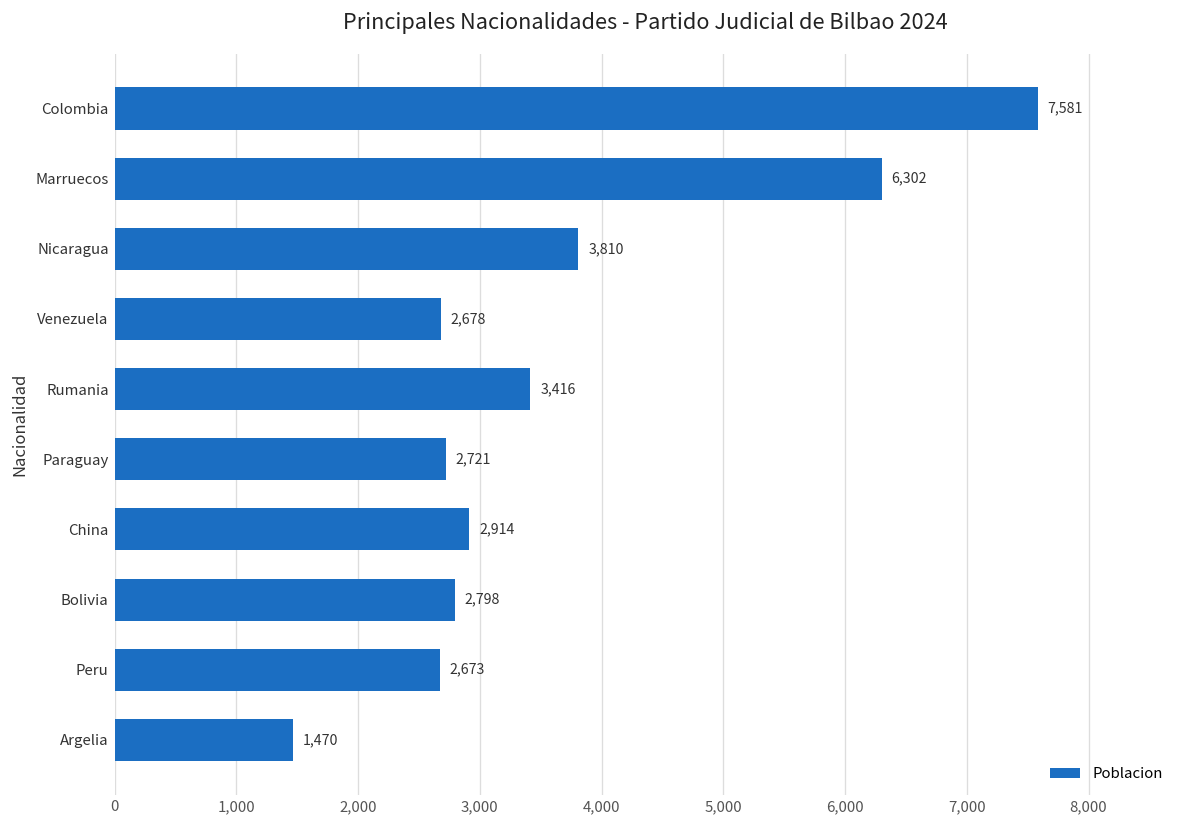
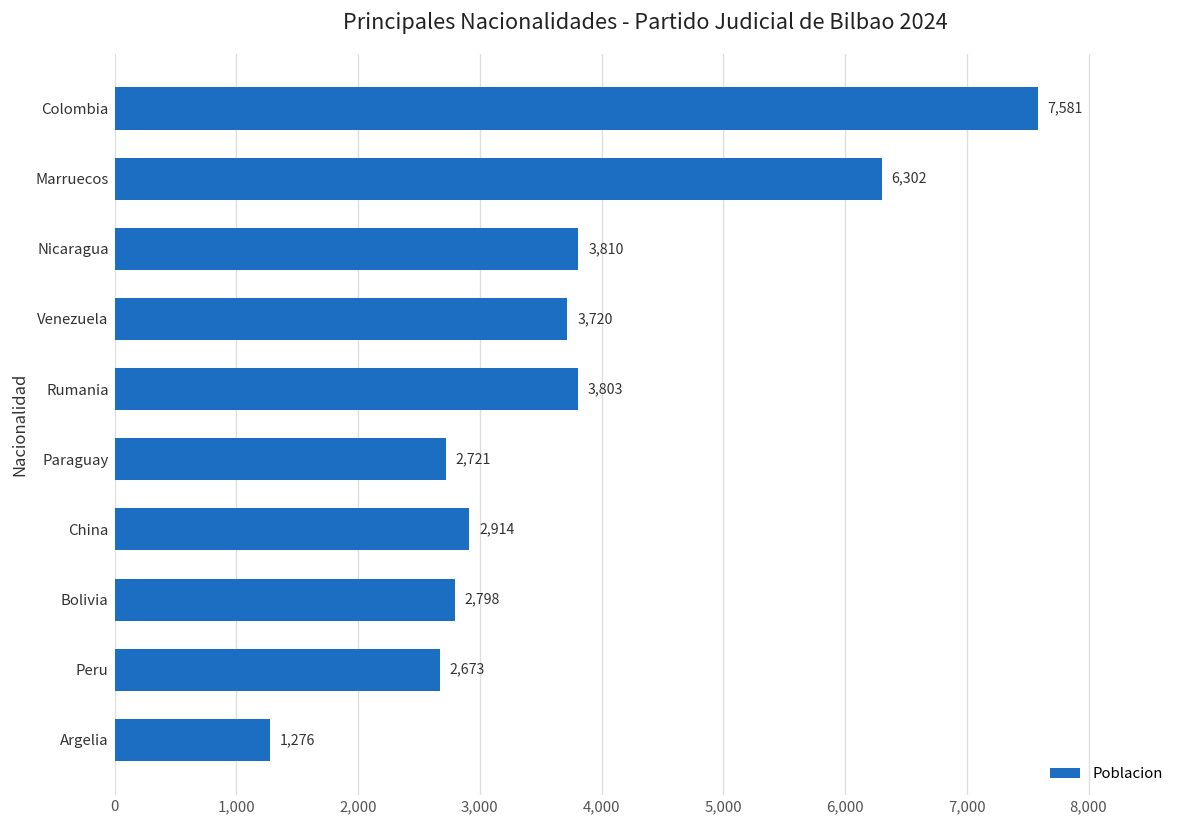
  {
    "Colombia": "7,581",
    "Marruecos": "6,302",
    "Nicaragua": "3,810",
-   "Venezuela": "2,678",
-   "Rumania": "3,416",
+   "Venezuela": "3,720",
+   "Rumania": "3,803",
    "Paraguay": "2,721",
    "China": "2,914",
    "Bolivia": "2,798",
    "Peru": "2,673",
-   "Argelia": "1,470"
+   "Argelia": "1,276"
  }
